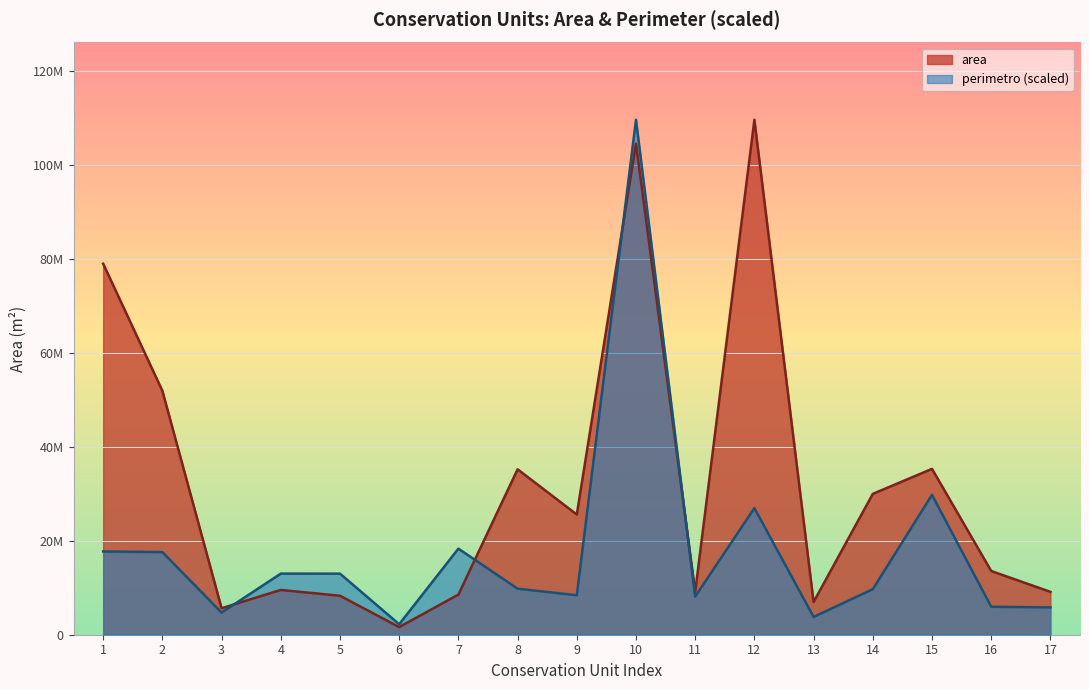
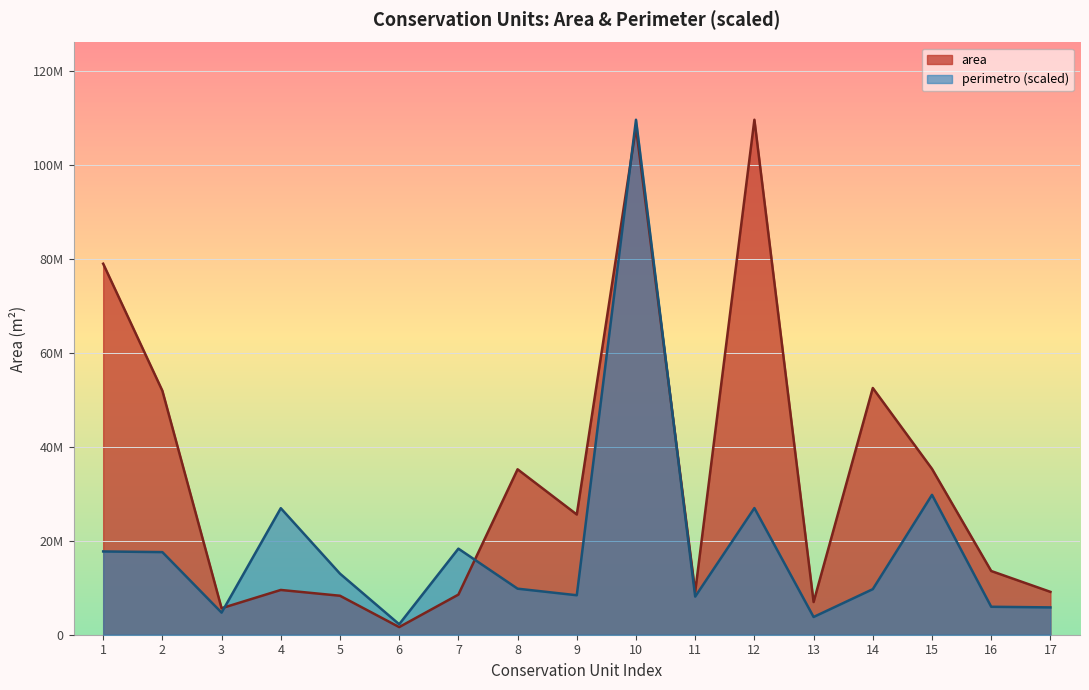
  {
    "area": {
      "1": 79000000,
      "2": 52000000,
      "3": 6000000,
      "4": 10000000,
      "5": 8000000,
      "6": 2000000,
      "7": 9000000,
      "8": 35000000,
      "9": 26000000,
-     "10": 105000000,
+     "10": 108000000,
      "11": 9000000,
      "12": 110000000,
      "13": 7000000,
-     "14": 30000000,
+     "14": 53000000,
      "15": 35000000,
      "16": 14000000,
      "17": 9000000
    },
    "perimetro (scaled)": {
      "1": 18000000,
      "2": 18000000,
      "3": 5000000,
-     "4": 13000000,
+     "4": 27000000,
      "5": 13000000,
      "6": 2000000,
      "7": 18000000,
      "8": 10000000,
      "9": 8000000,
      "10": 110000000,
      "11": 8000000,
      "12": 27000000,
      "13": 4000000,
      "14": 10000000,
      "15": 30000000,
      "16": 6000000,
      "17": 6000000
    }
  }
